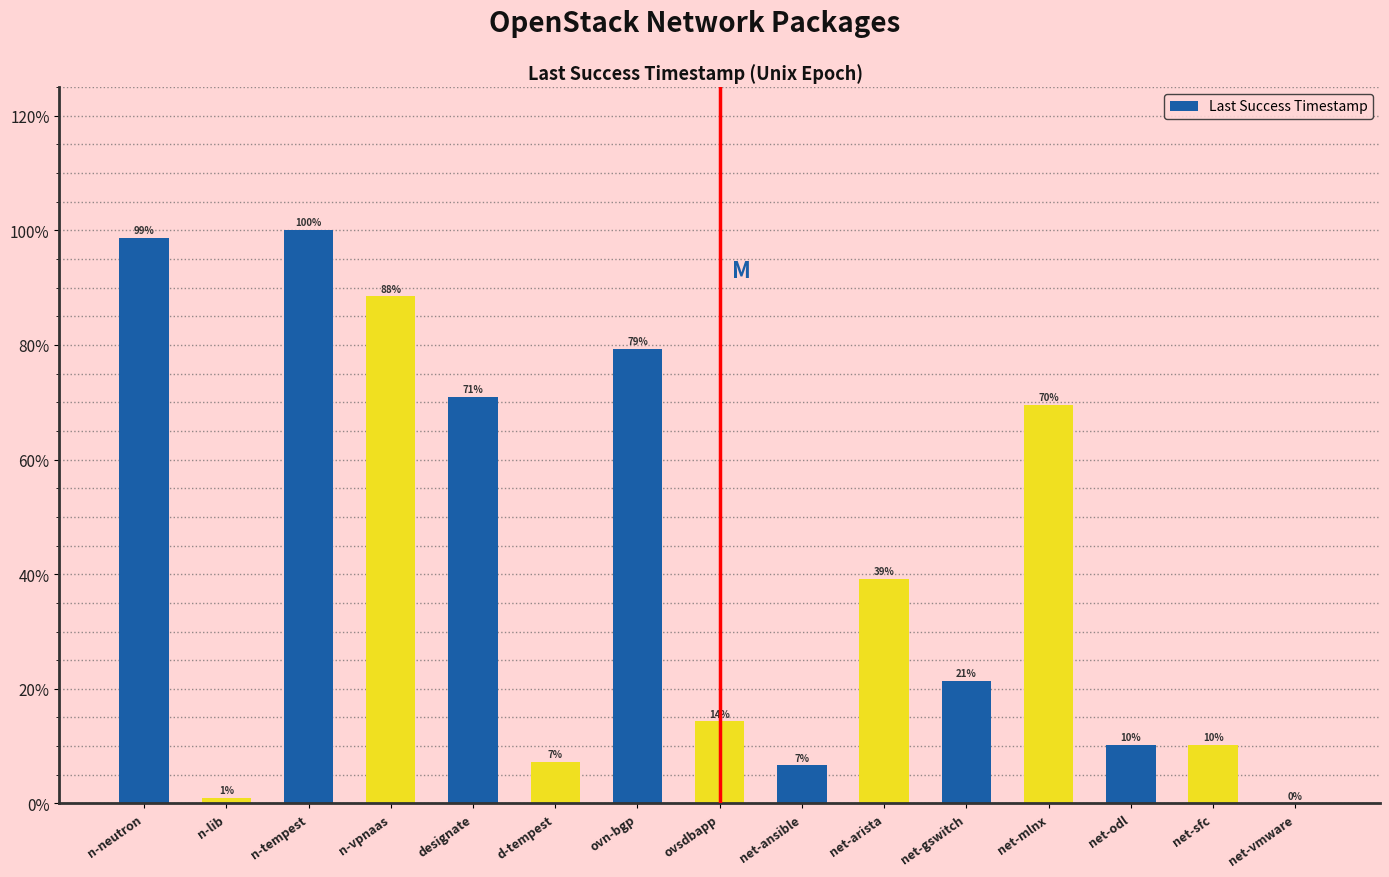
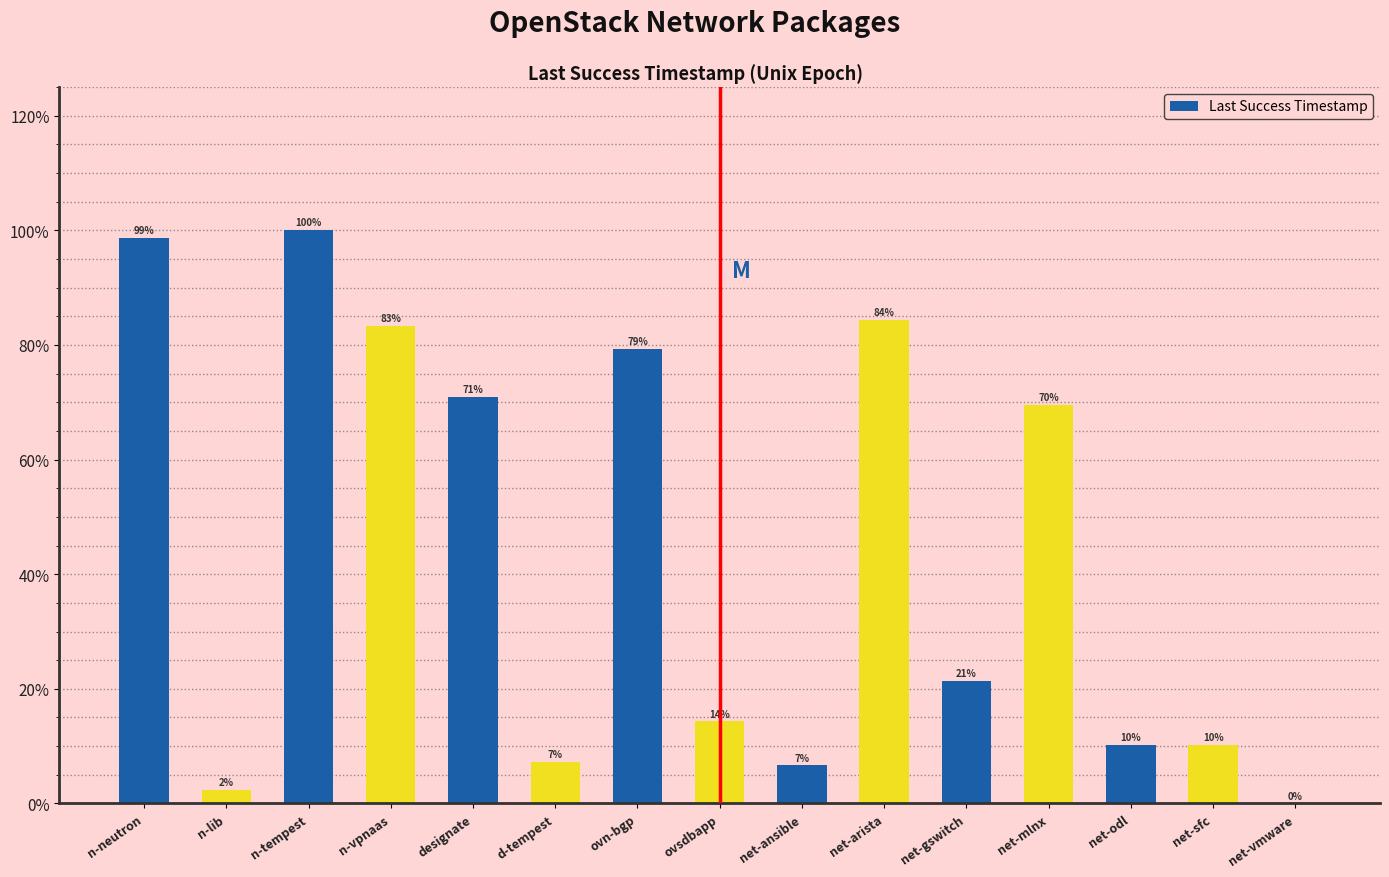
  {
    "n-neutron": "99%",
-   "n-lib": "1%",
+   "n-lib": "2%",
    "n-tempest": "100%",
-   "n-vpnaas": "88%",
+   "n-vpnaas": "83%",
    "designate": "71%",
    "d-tempest": "7%",
    "ovn-bgp": "79%",
    "ovsdbapp": "14%",
    "net-ansible": "7%",
-   "net-arista": "39%",
+   "net-arista": "84%",
    "net-gswitch": "21%",
    "net-mlnx": "70%",
    "net-odl": "10%",
    "net-sfc": "10%",
    "net-vmware": "0%"
  }
